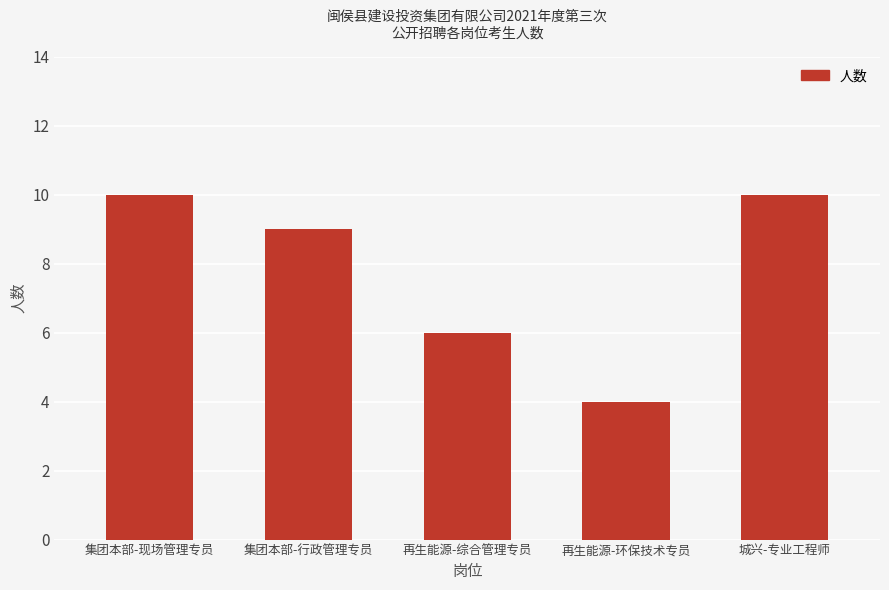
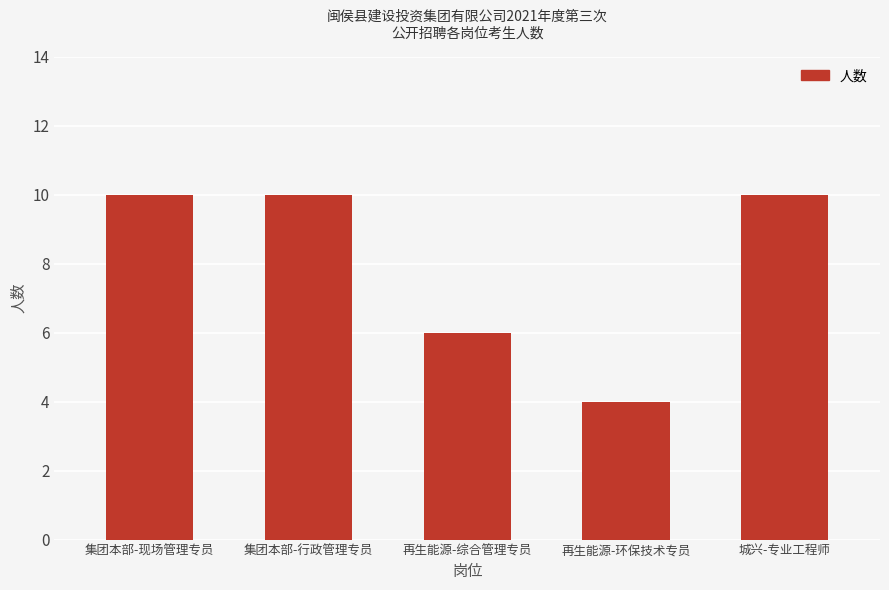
  {
    "集团本部-现场管理专员": 10,
-   "集团本部-行政管理专员": 9,
+   "集团本部-行政管理专员": 10,
    "再生能源-综合管理专员": 6,
    "再生能源-环保技术专员": 4,
    "城兴-专业工程师": 10
  }
